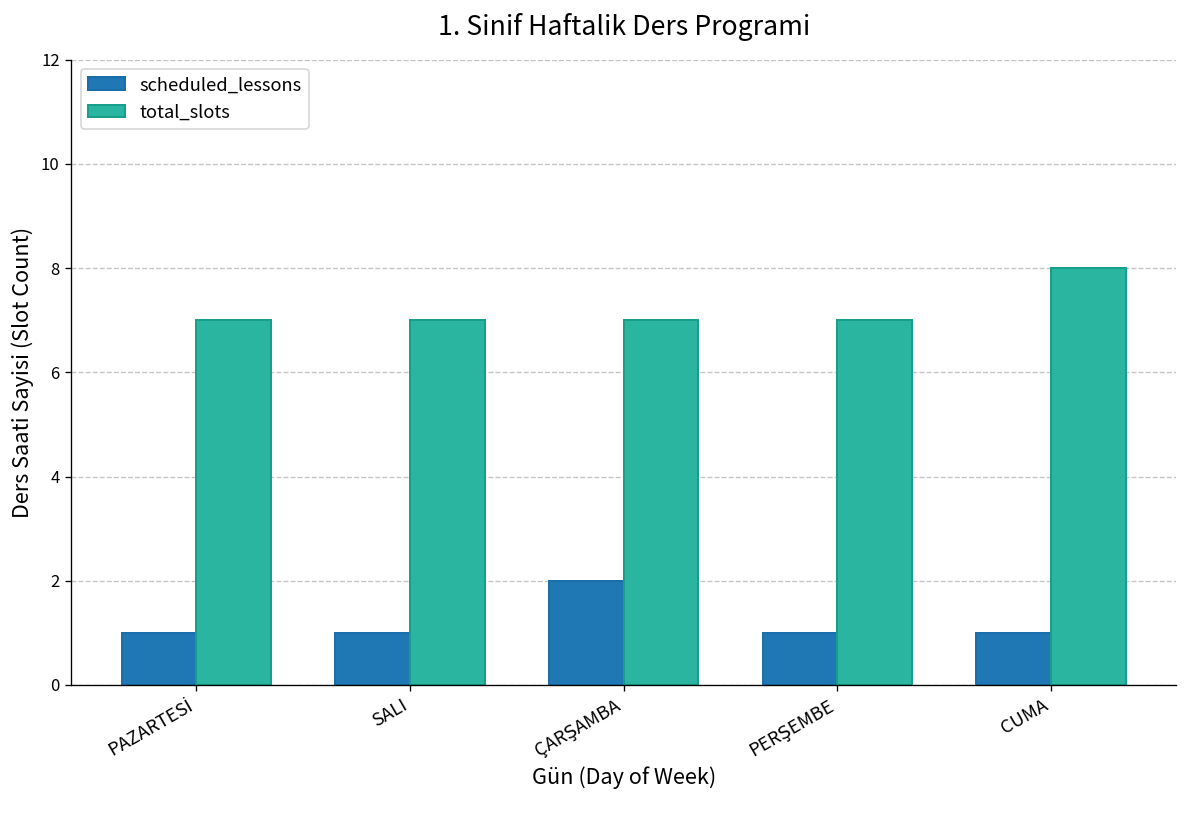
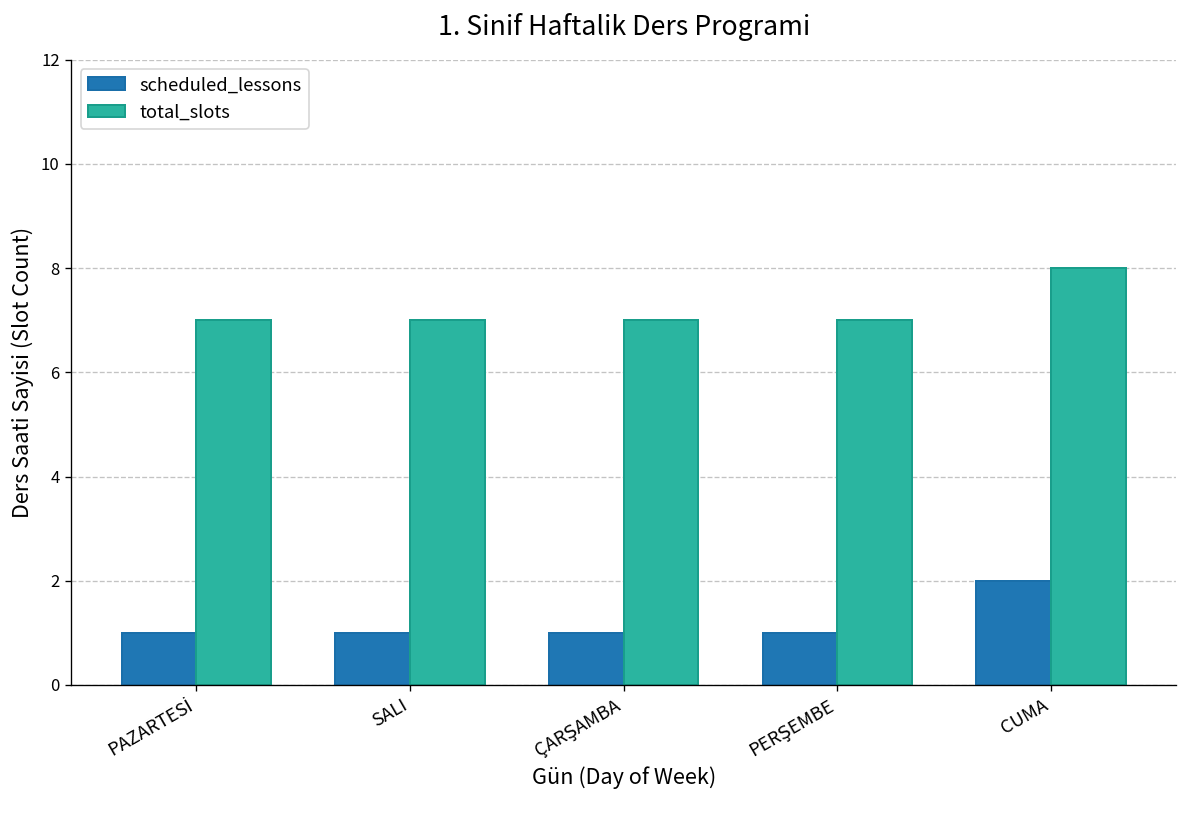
  {
    "scheduled_lessons": {
      "PAZARTESİ": 1,
      "SALI": 1,
-     "ÇARŞAMBA": 2,
+     "ÇARŞAMBA": 1,
      "PERŞEMBE": 1,
-     "CUMA": 1
+     "CUMA": 2
    },
    "total_slots": {
      "PAZARTESİ": 7,
      "SALI": 7,
      "ÇARŞAMBA": 7,
      "PERŞEMBE": 7,
      "CUMA": 8
    }
  }
